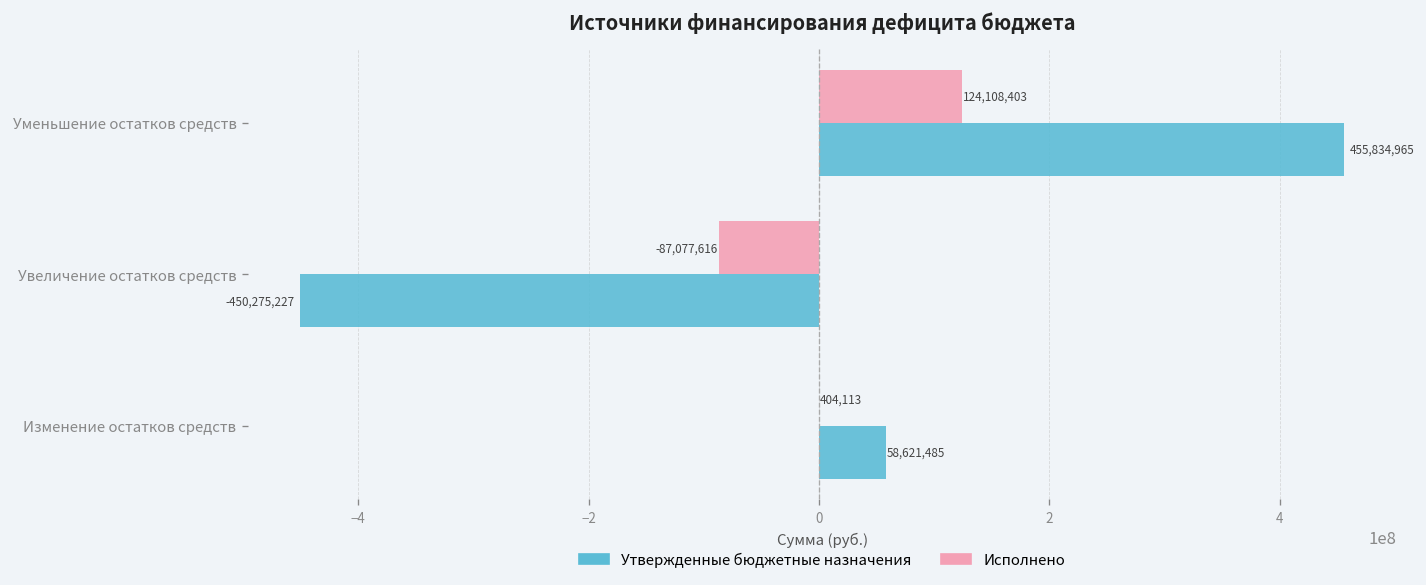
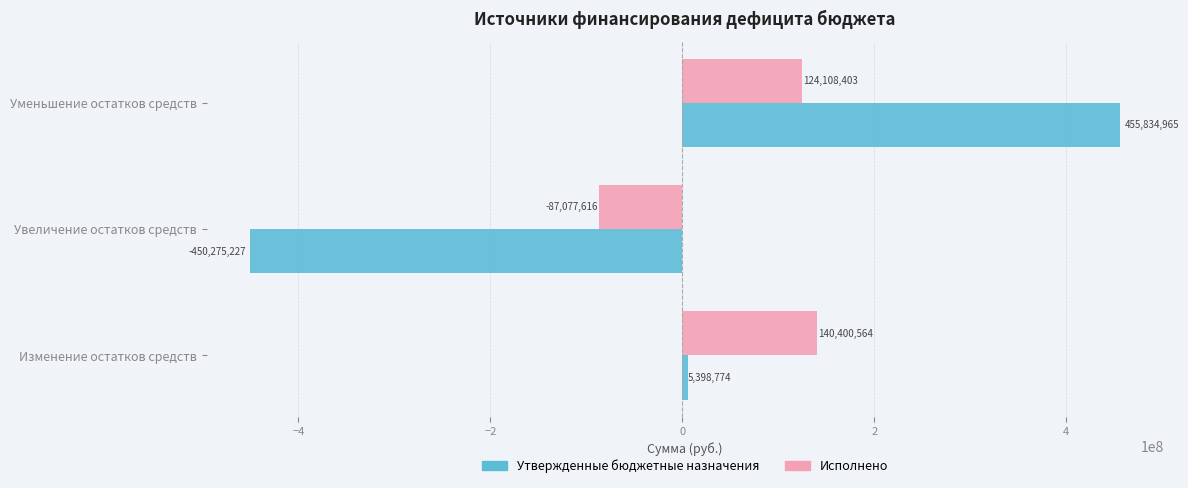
  {
    "Утвержденные бюджетные назначения": {
      "Уменьшение остатков средств": "455,834,965",
      "Увеличение остатков средств": "-450,275,227",
-     "Изменение остатков средств": "58,621,485"
+     "Изменение остатков средств": "5,398,774"
    },
    "Исполнено": {
      "Уменьшение остатков средств": "124,108,403",
      "Увеличение остатков средств": "-87,077,616",
-     "Изменение остатков средств": "404,113"
+     "Изменение остатков средств": "140,400,564"
    }
  }
